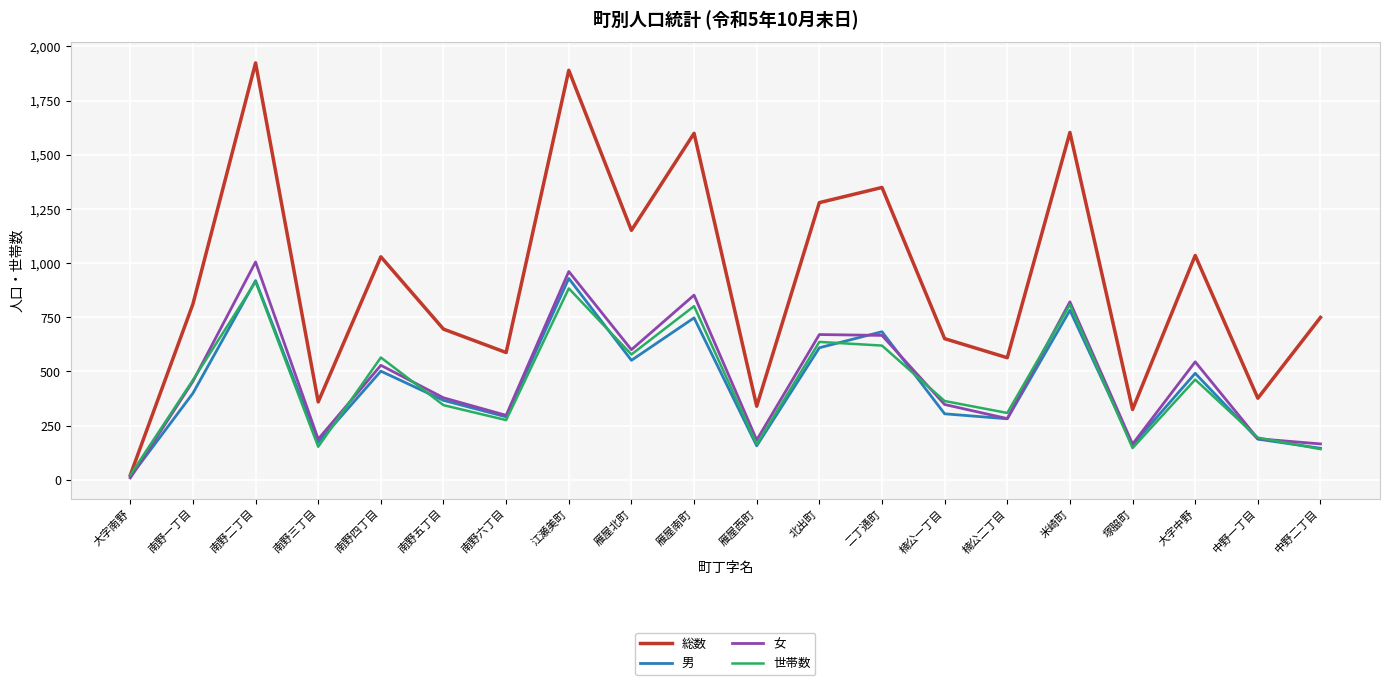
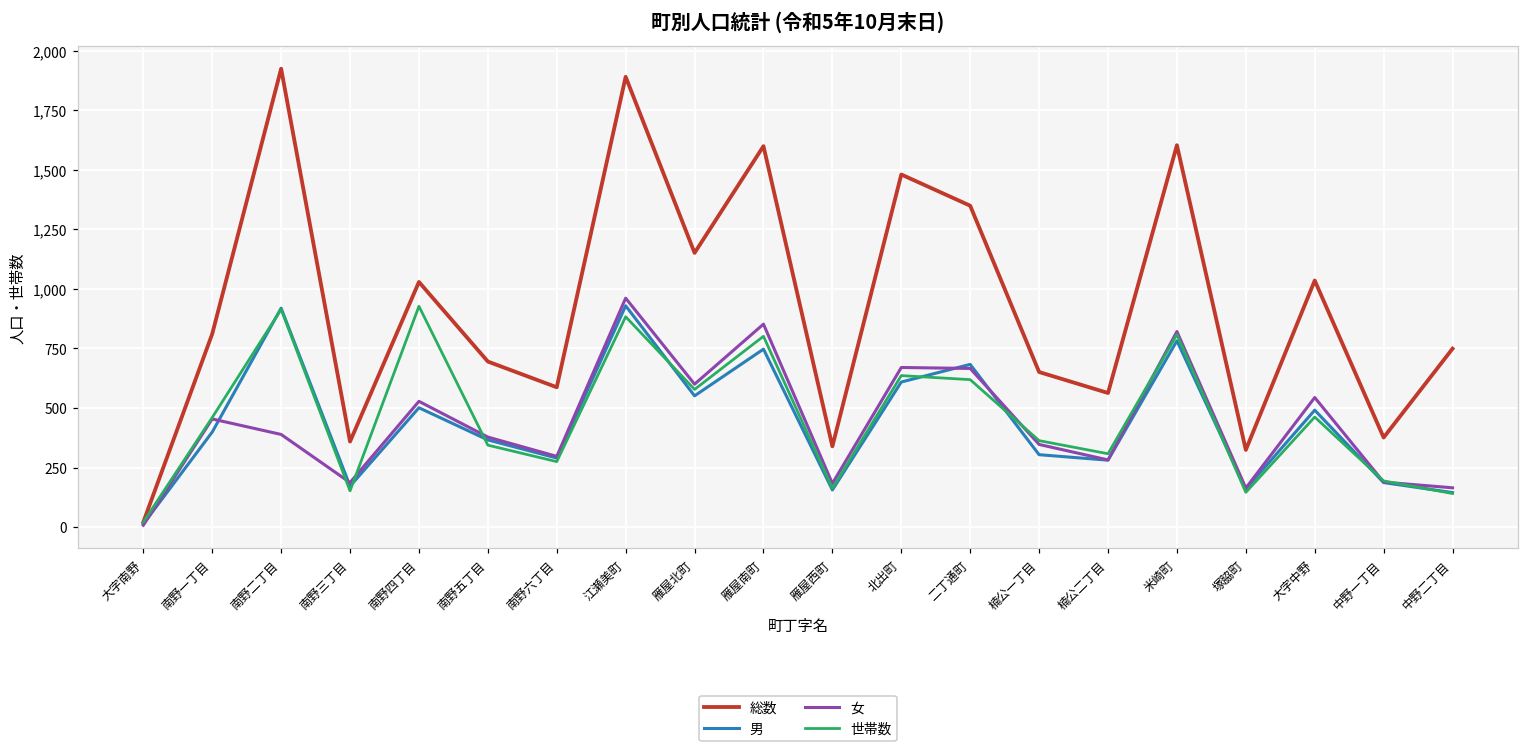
  {
    "総数": {
      "南野一丁目": "810",
      "南野二丁目": "1,920",
      "南野三丁目": "360",
      "南野四丁目": "1,030",
      "南野五丁目": "700",
      "南野六丁目": "590",
      "江瀬美町": "1,890",
      "雁屋北町": "1,150",
      "雁屋南町": "1,600",
      "雁屋西町": "340",
-     "北出町": "1,280",
+     "北出町": "1,480",
      "二丁通町": "1,350",
      "楠公一丁目": "650",
      "楠公二丁目": "560",
      "米崎町": "1,600",
      "塚脇町": "320",
      "大字中野": "1,040",
      "中野一丁目": "380",
      "中野二丁目": "750"
    },
    "男": {
      "南野一丁目": "400",
      "南野三丁目": "170",
      "南野四丁目": "500",
      "南野五丁目": "370",
      "江瀬美町": "930",
      "雁屋北町": "550",
      "雁屋南町": "750",
      "北出町": "610",
      "二丁通町": "680",
      "楠公一丁目": "300",
      "米崎町": "780",
      "大字中野": "490"
    },
    "女": {
-     "南野二丁目": "1,010",
+     "南野二丁目": "390",
      "南野三丁目": "190",
      "南野四丁目": "530",
      "南野五丁目": "380",
      "江瀬美町": "960",
      "雁屋北町": "600",
      "雁屋南町": "850",
      "雁屋西町": "180",
      "北出町": "670",
      "二丁通町": "670",
      "楠公一丁目": "350",
      "米崎町": "820",
      "大字中野": "540",
      "中野二丁目": "170"
    },
    "世帯数": {
      "南野三丁目": "150",
-     "南野四丁目": "560",
+     "南野四丁目": "930",
      "南野五丁目": "340",
      "南野六丁目": "280",
      "江瀬美町": "880",
      "雁屋北町": "580",
      "雁屋南町": "800",
      "北出町": "640",
      "二丁通町": "620",
      "楠公一丁目": "360",
      "楠公二丁目": "310",
      "米崎町": "810",
      "塚脇町": "150",
      "大字中野": "460"
    }
  }
